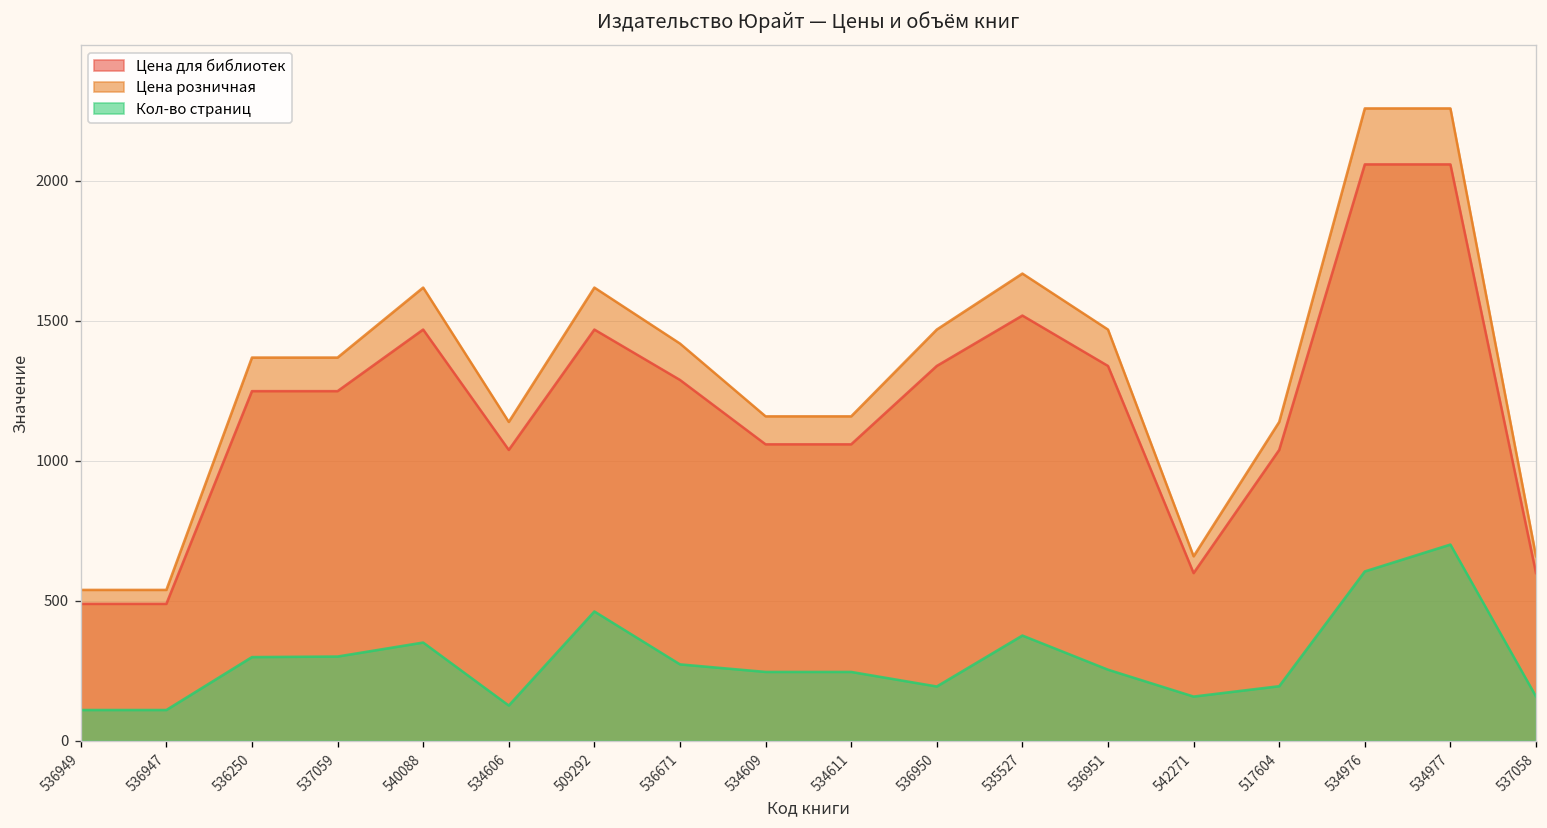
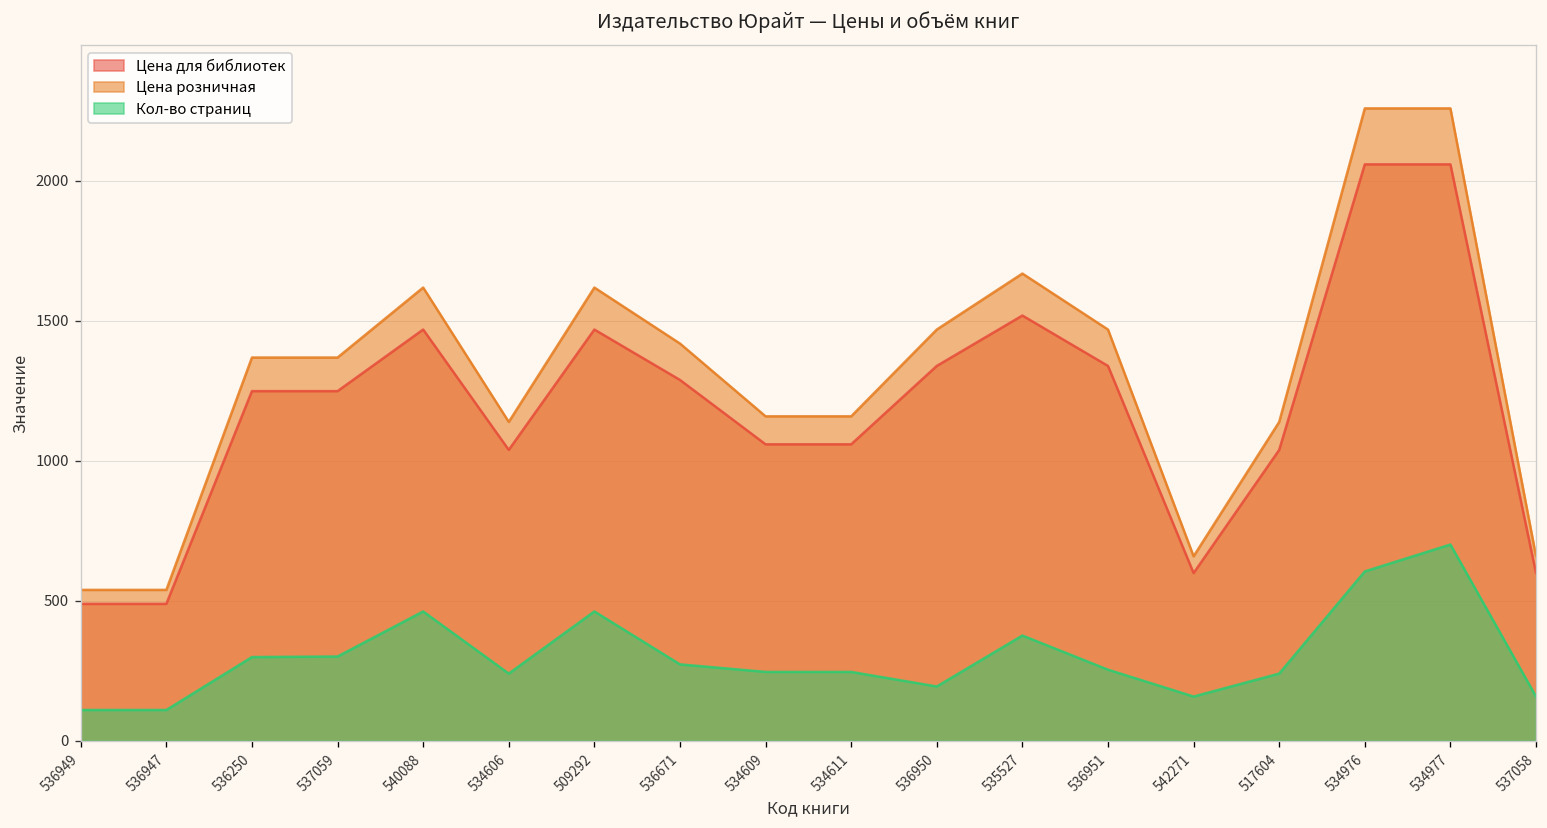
  {
    "Кол-во страниц": {
      "536949": 110,
      "536947": 110,
      "536250": 300,
      "537059": 300,
-     "540088": 350,
-     "534606": 130,
+     "540088": 460,
+     "534606": 240,
      "509292": 460,
      "536671": 270,
      "534609": 250,
      "534611": 250,
      "536950": 190,
      "535527": 380,
      "536951": 250,
      "542271": 160,
-     "517604": 200,
+     "517604": 240,
      "534976": 610,
      "534977": 700,
      "537058": 160
    }
  }
